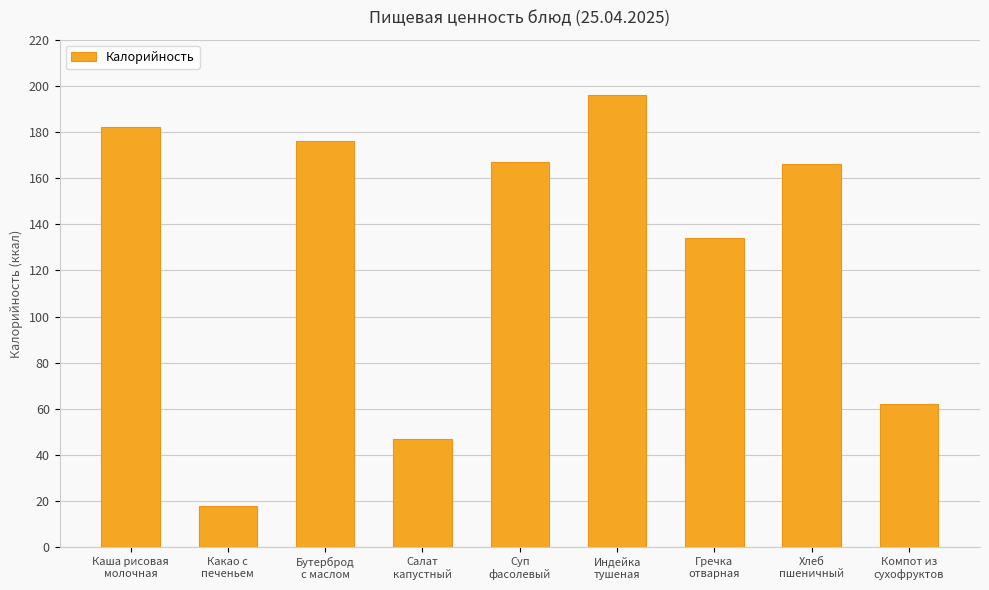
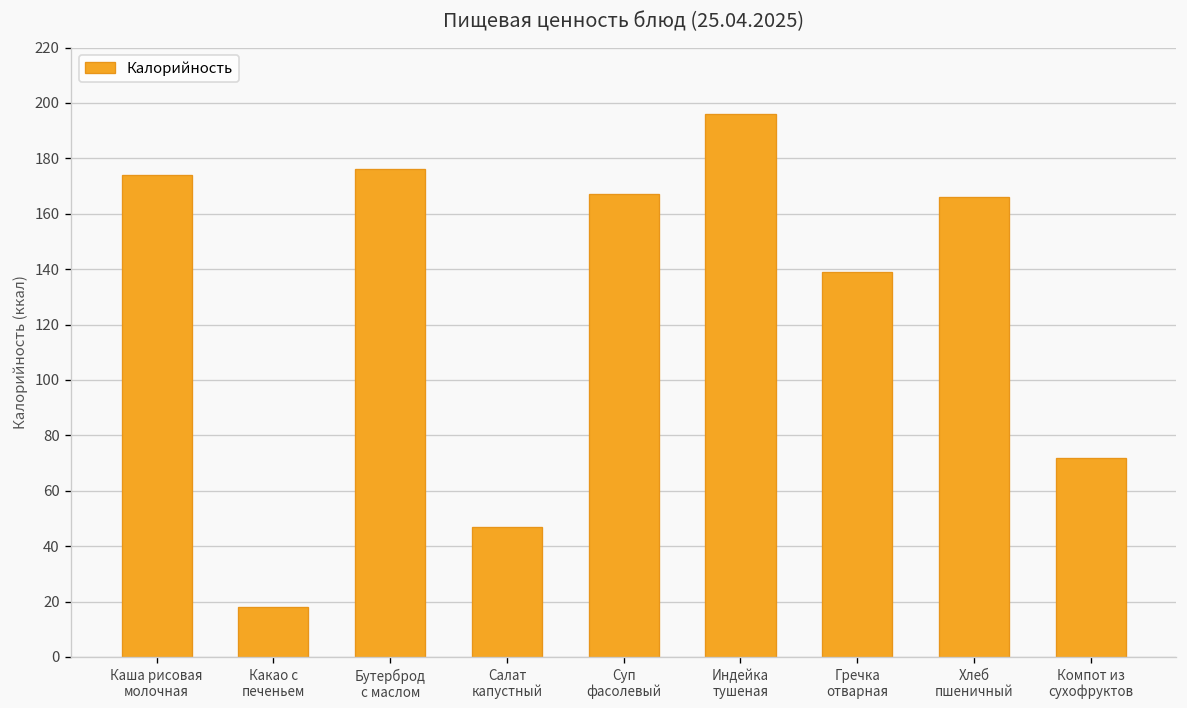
  {
-   "Каша рисовая молочная": 182,
+   "Каша рисовая молочная": 174,
    "Какао с печеньем": 18,
    "Бутерброд с маслом": 176,
    "Салат капустный": 47,
    "Суп фасолевый": 167,
    "Индейка тушеная": 196,
-   "Гречка отварная": 134,
+   "Гречка отварная": 139,
    "Хлеб пшеничный": 166,
-   "Компот из сухофруктов": 62
+   "Компот из сухофруктов": 72
  }
